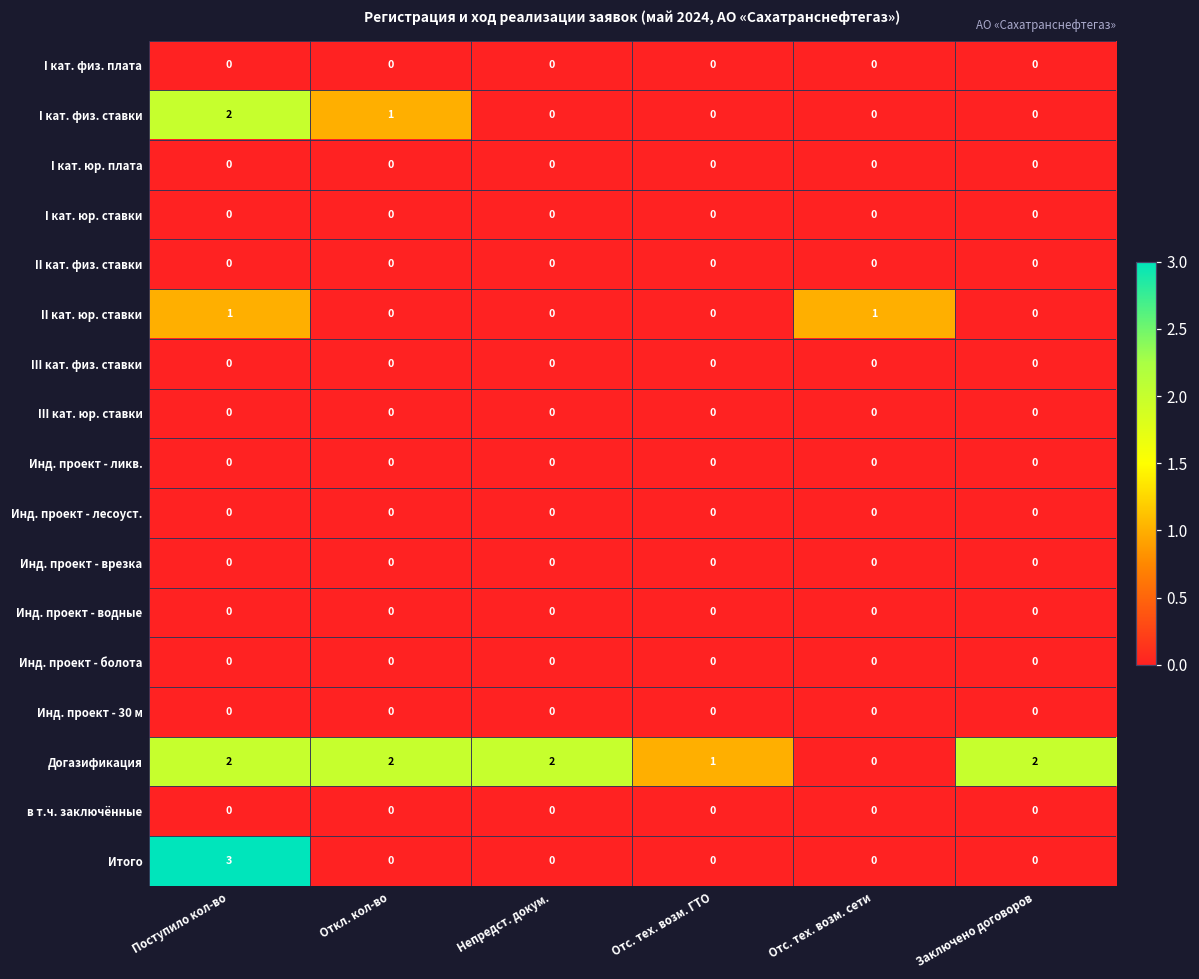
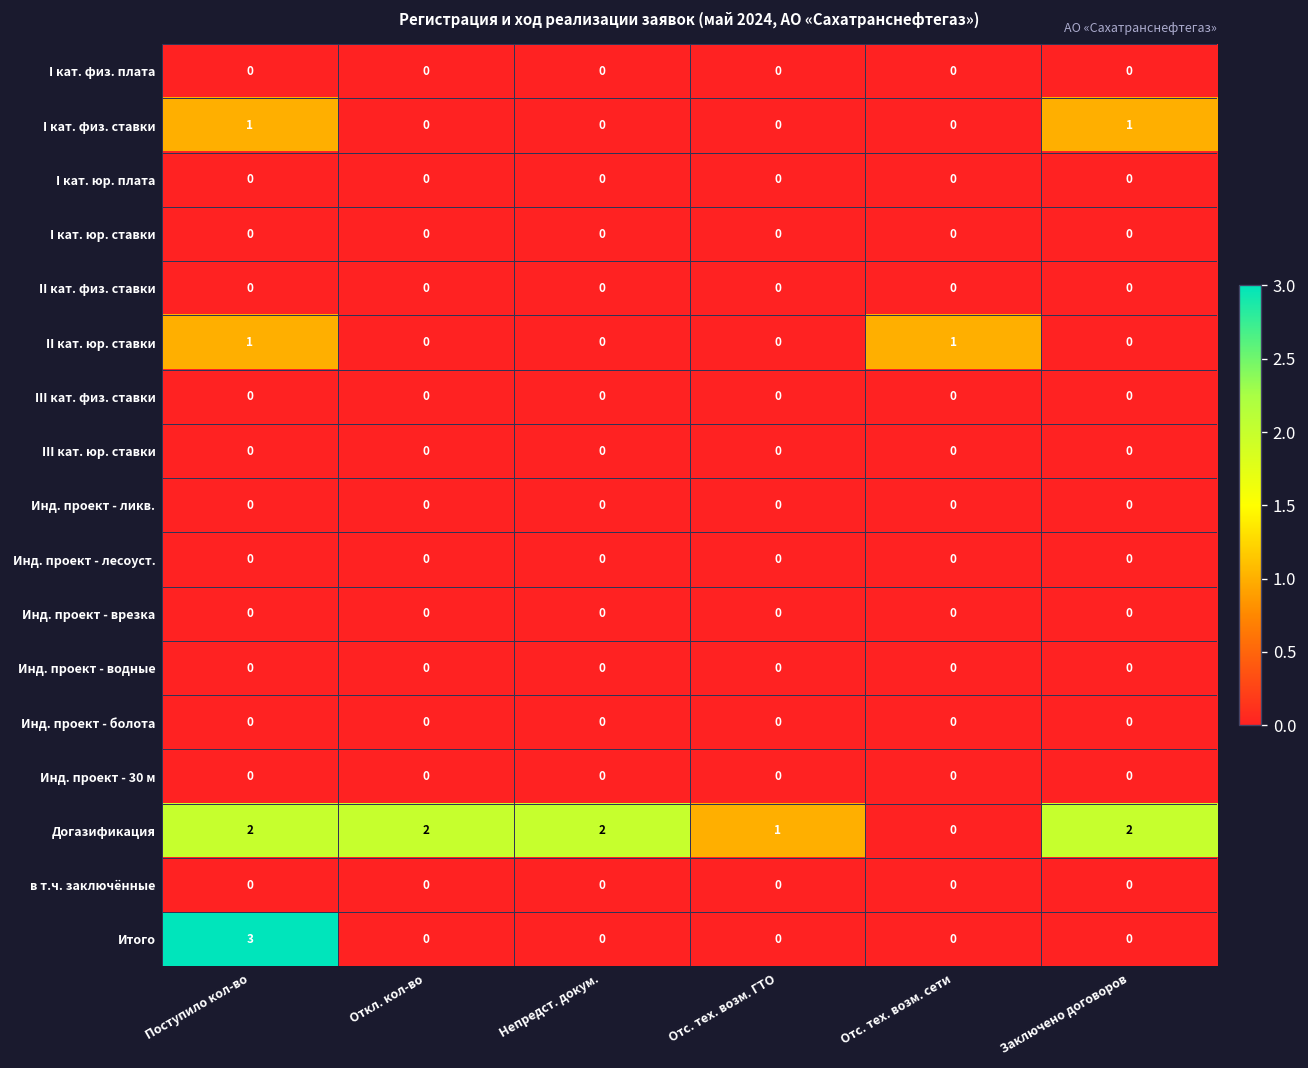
  {
    "I кат. физ. плата": {
      "Поступило кол-во": 0,
      "Откл. кол-во": 0,
      "Непредст. докум.": 0,
      "Отс. тех. возм. ГТО": 0,
      "Отс. тех. возм. сети": 0,
      "Заключено договоров": 0
    },
    "I кат. физ. ставки": {
-     "Поступило кол-во": 2,
-     "Откл. кол-во": 1,
+     "Поступило кол-во": 1,
+     "Откл. кол-во": 0,
      "Непредст. докум.": 0,
      "Отс. тех. возм. ГТО": 0,
      "Отс. тех. возм. сети": 0,
-     "Заключено договоров": 0
+     "Заключено договоров": 1
    },
    "I кат. юр. плата": {
      "Поступило кол-во": 0,
      "Откл. кол-во": 0,
      "Непредст. докум.": 0,
      "Отс. тех. возм. ГТО": 0,
      "Отс. тех. возм. сети": 0,
      "Заключено договоров": 0
    },
    "I кат. юр. ставки": {
      "Поступило кол-во": 0,
      "Откл. кол-во": 0,
      "Непредст. докум.": 0,
      "Отс. тех. возм. ГТО": 0,
      "Отс. тех. возм. сети": 0,
      "Заключено договоров": 0
    },
    "II кат. физ. ставки": {
      "Поступило кол-во": 0,
      "Откл. кол-во": 0,
      "Непредст. докум.": 0,
      "Отс. тех. возм. ГТО": 0,
      "Отс. тех. возм. сети": 0,
      "Заключено договоров": 0
    },
    "II кат. юр. ставки": {
      "Поступило кол-во": 1,
      "Откл. кол-во": 0,
      "Непредст. докум.": 0,
      "Отс. тех. возм. ГТО": 0,
      "Отс. тех. возм. сети": 1,
      "Заключено договоров": 0
    },
    "III кат. физ. ставки": {
      "Поступило кол-во": 0,
      "Откл. кол-во": 0,
      "Непредст. докум.": 0,
      "Отс. тех. возм. ГТО": 0,
      "Отс. тех. возм. сети": 0,
      "Заключено договоров": 0
    },
    "III кат. юр. ставки": {
      "Поступило кол-во": 0,
      "Откл. кол-во": 0,
      "Непредст. докум.": 0,
      "Отс. тех. возм. ГТО": 0,
      "Отс. тех. возм. сети": 0,
      "Заключено договоров": 0
    },
    "Инд. проект - ликв.": {
      "Поступило кол-во": 0,
      "Откл. кол-во": 0,
      "Непредст. докум.": 0,
      "Отс. тех. возм. ГТО": 0,
      "Отс. тех. возм. сети": 0,
      "Заключено договоров": 0
    },
    "Инд. проект - лесоуст.": {
      "Поступило кол-во": 0,
      "Откл. кол-во": 0,
      "Непредст. докум.": 0,
      "Отс. тех. возм. ГТО": 0,
      "Отс. тех. возм. сети": 0,
      "Заключено договоров": 0
    },
    "Инд. проект - врезка": {
      "Поступило кол-во": 0,
      "Откл. кол-во": 0,
      "Непредст. докум.": 0,
      "Отс. тех. возм. ГТО": 0,
      "Отс. тех. возм. сети": 0,
      "Заключено договоров": 0
    },
    "Инд. проект - водные": {
      "Поступило кол-во": 0,
      "Откл. кол-во": 0,
      "Непредст. докум.": 0,
      "Отс. тех. возм. ГТО": 0,
      "Отс. тех. возм. сети": 0,
      "Заключено договоров": 0
    },
    "Инд. проект - болота": {
      "Поступило кол-во": 0,
      "Откл. кол-во": 0,
      "Непредст. докум.": 0,
      "Отс. тех. возм. ГТО": 0,
      "Отс. тех. возм. сети": 0,
      "Заключено договоров": 0
    },
    "Инд. проект - 30 м": {
      "Поступило кол-во": 0,
      "Откл. кол-во": 0,
      "Непредст. докум.": 0,
      "Отс. тех. возм. ГТО": 0,
      "Отс. тех. возм. сети": 0,
      "Заключено договоров": 0
    },
    "Догазификация": {
      "Поступило кол-во": 2,
      "Откл. кол-во": 2,
      "Непредст. докум.": 2,
      "Отс. тех. возм. ГТО": 1,
      "Отс. тех. возм. сети": 0,
      "Заключено договоров": 2
    },
    "в т.ч. заключённые": {
      "Поступило кол-во": 0,
      "Откл. кол-во": 0,
      "Непредст. докум.": 0,
      "Отс. тех. возм. ГТО": 0,
      "Отс. тех. возм. сети": 0,
      "Заключено договоров": 0
    },
    "Итого": {
      "Поступило кол-во": 3,
      "Откл. кол-во": 0,
      "Непредст. докум.": 0,
      "Отс. тех. возм. ГТО": 0,
      "Отс. тех. возм. сети": 0,
      "Заключено договоров": 0
    }
  }
